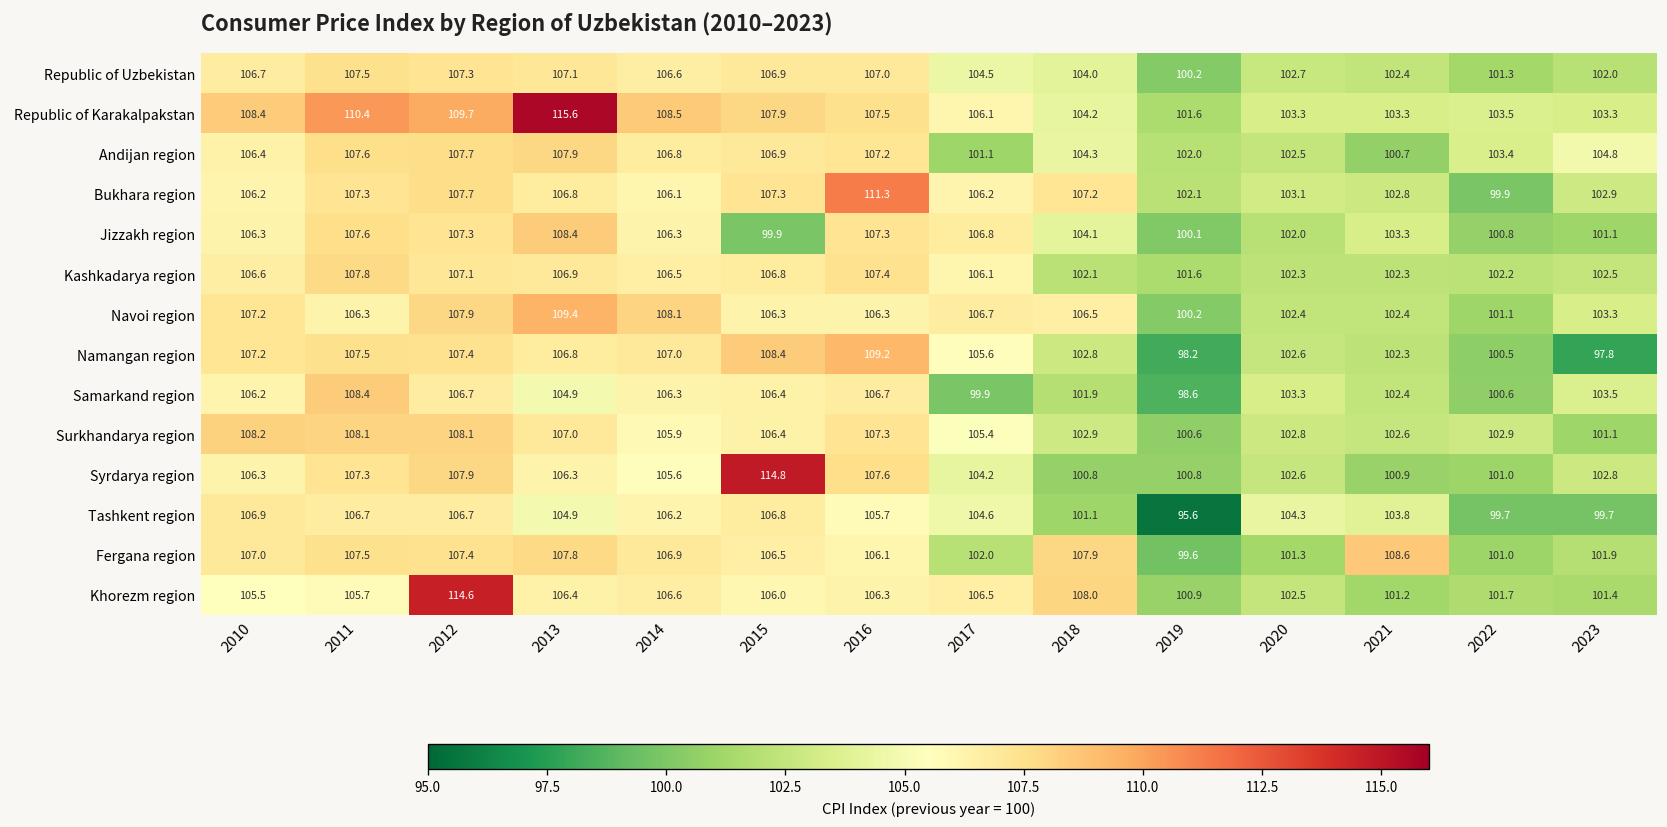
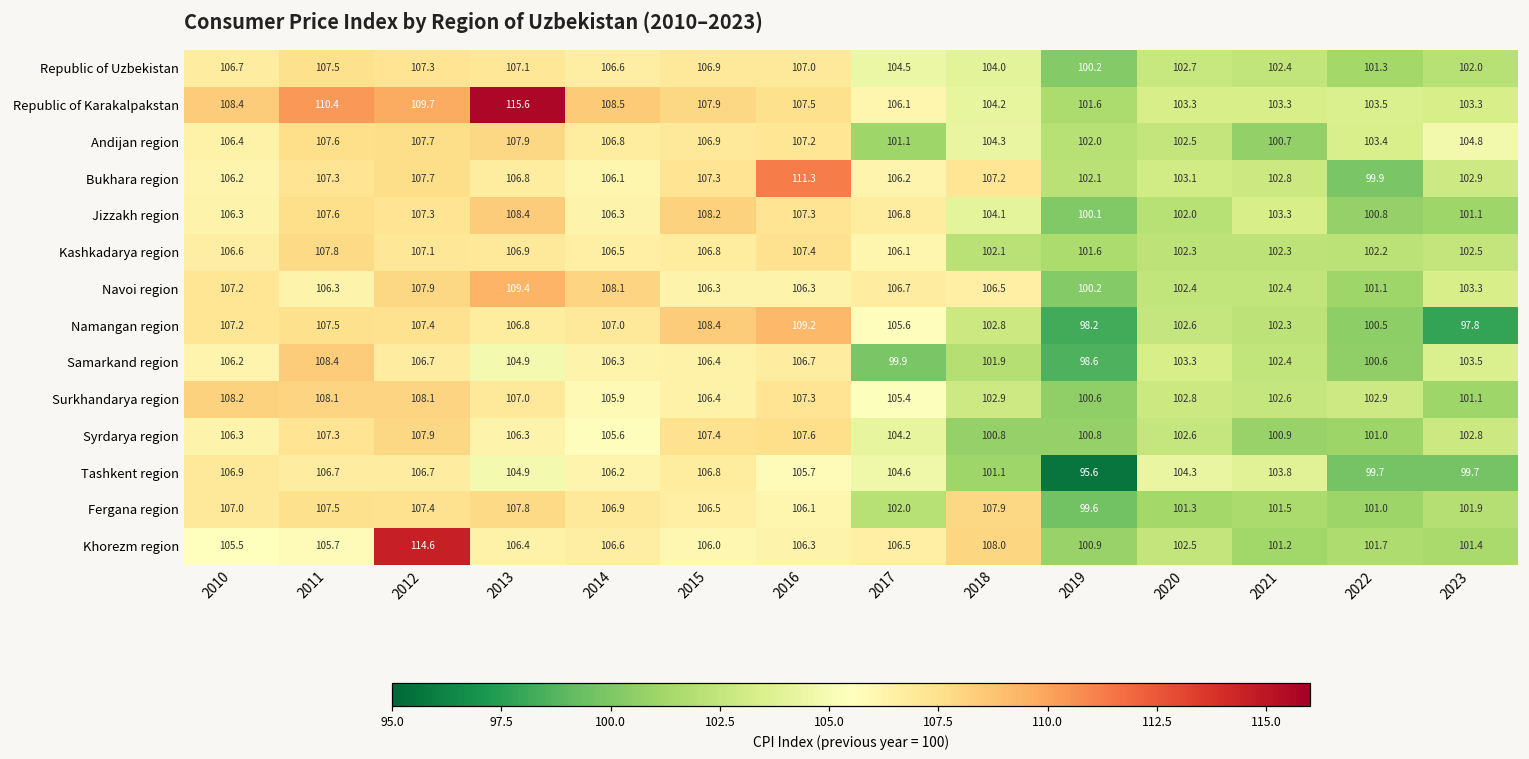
  {
    "Republic of Uzbekistan": {
      "2010": 106.7,
      "2011": 107.5,
      "2012": 107.3,
      "2013": 107.1,
      "2014": 106.6,
      "2015": 106.9,
      "2016": 107.0,
      "2017": 104.5,
      "2018": 104.0,
      "2019": 100.2,
      "2020": 102.7,
      "2021": 102.4,
      "2022": 101.3,
      "2023": 102.0
    },
    "Republic of Karakalpakstan": {
      "2010": 108.4,
      "2011": 110.4,
      "2012": 109.7,
      "2013": 115.6,
      "2014": 108.5,
      "2015": 107.9,
      "2016": 107.5,
      "2017": 106.1,
      "2018": 104.2,
      "2019": 101.6,
      "2020": 103.3,
      "2021": 103.3,
      "2022": 103.5,
      "2023": 103.3
    },
    "Andijan region": {
      "2010": 106.4,
      "2011": 107.6,
      "2012": 107.7,
      "2013": 107.9,
      "2014": 106.8,
      "2015": 106.9,
      "2016": 107.2,
      "2017": 101.1,
      "2018": 104.3,
      "2019": 102.0,
      "2020": 102.5,
      "2021": 100.7,
      "2022": 103.4,
      "2023": 104.8
    },
    "Bukhara region": {
      "2010": 106.2,
      "2011": 107.3,
      "2012": 107.7,
      "2013": 106.8,
      "2014": 106.1,
      "2015": 107.3,
      "2016": 111.3,
      "2017": 106.2,
      "2018": 107.2,
      "2019": 102.1,
      "2020": 103.1,
      "2021": 102.8,
      "2022": 99.9,
      "2023": 102.9
    },
    "Jizzakh region": {
      "2010": 106.3,
      "2011": 107.6,
      "2012": 107.3,
      "2013": 108.4,
      "2014": 106.3,
-     "2015": 99.9,
+     "2015": 108.2,
      "2016": 107.3,
      "2017": 106.8,
      "2018": 104.1,
      "2019": 100.1,
      "2020": 102.0,
      "2021": 103.3,
      "2022": 100.8,
      "2023": 101.1
    },
    "Kashkadarya region": {
      "2010": 106.6,
      "2011": 107.8,
      "2012": 107.1,
      "2013": 106.9,
      "2014": 106.5,
      "2015": 106.8,
      "2016": 107.4,
      "2017": 106.1,
      "2018": 102.1,
      "2019": 101.6,
      "2020": 102.3,
      "2021": 102.3,
      "2022": 102.2,
      "2023": 102.5
    },
    "Navoi region": {
      "2010": 107.2,
      "2011": 106.3,
      "2012": 107.9,
      "2013": 109.4,
      "2014": 108.1,
      "2015": 106.3,
      "2016": 106.3,
      "2017": 106.7,
      "2018": 106.5,
      "2019": 100.2,
      "2020": 102.4,
      "2021": 102.4,
      "2022": 101.1,
      "2023": 103.3
    },
    "Namangan region": {
      "2010": 107.2,
      "2011": 107.5,
      "2012": 107.4,
      "2013": 106.8,
      "2014": 107.0,
      "2015": 108.4,
      "2016": 109.2,
      "2017": 105.6,
      "2018": 102.8,
      "2019": 98.2,
      "2020": 102.6,
      "2021": 102.3,
      "2022": 100.5,
      "2023": 97.8
    },
    "Samarkand region": {
      "2010": 106.2,
      "2011": 108.4,
      "2012": 106.7,
      "2013": 104.9,
      "2014": 106.3,
      "2015": 106.4,
      "2016": 106.7,
      "2017": 99.9,
      "2018": 101.9,
      "2019": 98.6,
      "2020": 103.3,
      "2021": 102.4,
      "2022": 100.6,
      "2023": 103.5
    },
    "Surkhandarya region": {
      "2010": 108.2,
      "2011": 108.1,
      "2012": 108.1,
      "2013": 107.0,
      "2014": 105.9,
      "2015": 106.4,
      "2016": 107.3,
      "2017": 105.4,
      "2018": 102.9,
      "2019": 100.6,
      "2020": 102.8,
      "2021": 102.6,
      "2022": 102.9,
      "2023": 101.1
    },
    "Syrdarya region": {
      "2010": 106.3,
      "2011": 107.3,
      "2012": 107.9,
      "2013": 106.3,
      "2014": 105.6,
-     "2015": 114.8,
+     "2015": 107.4,
      "2016": 107.6,
      "2017": 104.2,
      "2018": 100.8,
      "2019": 100.8,
      "2020": 102.6,
      "2021": 100.9,
      "2022": 101.0,
      "2023": 102.8
    },
    "Tashkent region": {
      "2010": 106.9,
      "2011": 106.7,
      "2012": 106.7,
      "2013": 104.9,
      "2014": 106.2,
      "2015": 106.8,
      "2016": 105.7,
      "2017": 104.6,
      "2018": 101.1,
      "2019": 95.6,
      "2020": 104.3,
      "2021": 103.8,
      "2022": 99.7,
      "2023": 99.7
    },
    "Fergana region": {
      "2010": 107.0,
      "2011": 107.5,
      "2012": 107.4,
      "2013": 107.8,
      "2014": 106.9,
      "2015": 106.5,
      "2016": 106.1,
      "2017": 102.0,
      "2018": 107.9,
      "2019": 99.6,
      "2020": 101.3,
-     "2021": 108.6,
+     "2021": 101.5,
      "2022": 101.0,
      "2023": 101.9
    },
    "Khorezm region": {
      "2010": 105.5,
      "2011": 105.7,
      "2012": 114.6,
      "2013": 106.4,
      "2014": 106.6,
      "2015": 106.0,
      "2016": 106.3,
      "2017": 106.5,
      "2018": 108.0,
      "2019": 100.9,
      "2020": 102.5,
      "2021": 101.2,
      "2022": 101.7,
      "2023": 101.4
    }
  }
